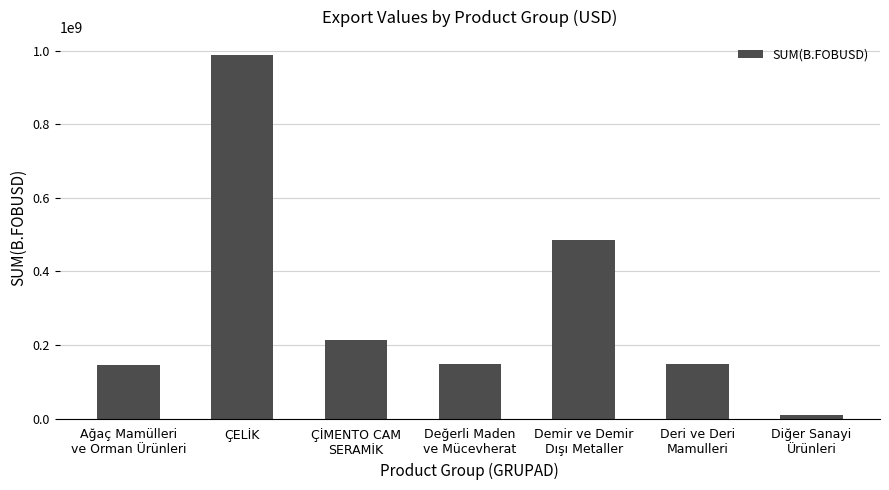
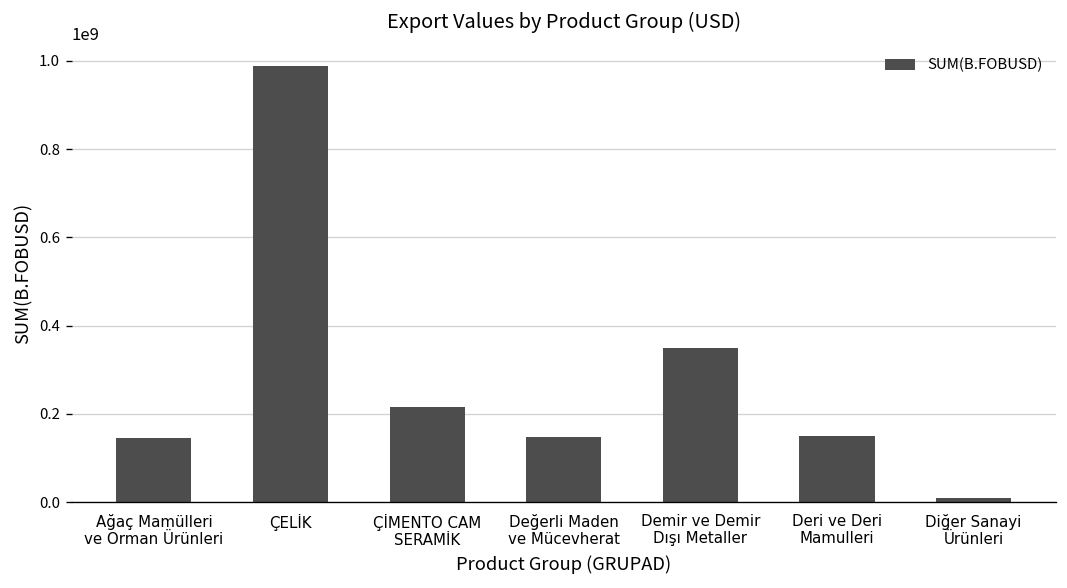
  {
    "Ağaç Mamülleri ve Orman Ürünleri": 140000000,
    "ÇELİK": 990000000,
    "ÇİMENTO CAM SERAMİK": 210000000,
    "Değerli Maden ve Mücevherat": 150000000,
-   "Demir ve Demir Dışı Metaller": 490000000,
+   "Demir ve Demir Dışı Metaller": 350000000,
    "Deri ve Deri Mamulleri": 150000000,
    "Diğer Sanayi Ürünleri": 10000000
  }
